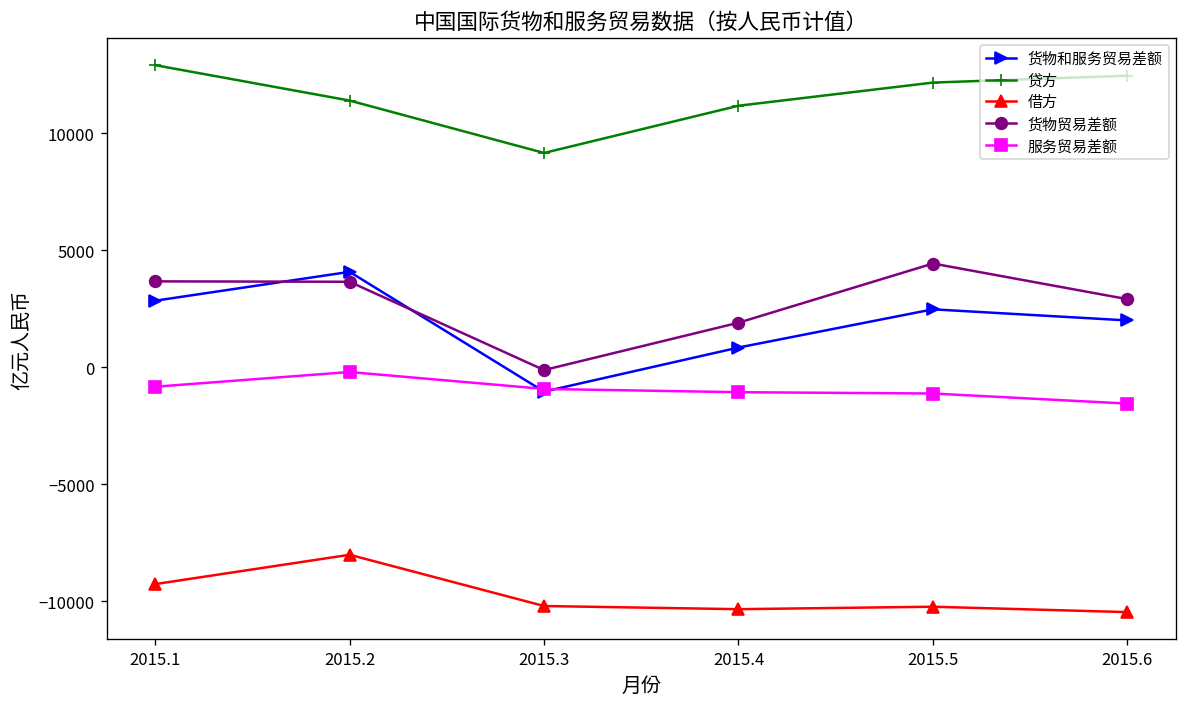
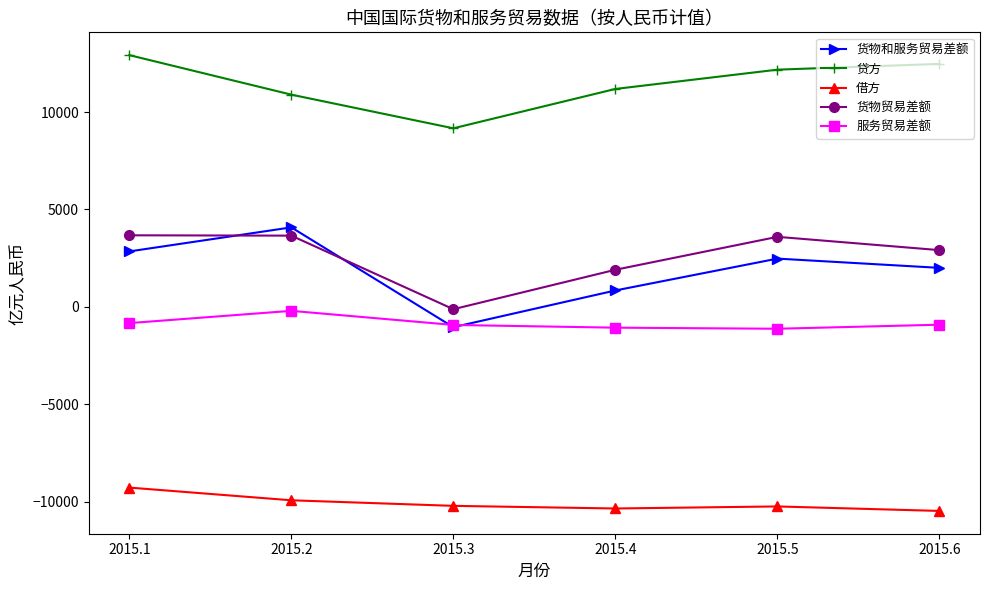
  {
    "货物和服务贸易差额": {
      "2015.1": 2800,
      "2015.2": 4100,
      "2015.4": 800,
      "2015.5": 2500,
      "2015.6": 2000
    },
    "贷方": {
      "2015.1": 12900,
-     "2015.2": 11400,
+     "2015.2": 10900,
      "2015.3": 9200,
      "2015.4": 11200,
      "2015.5": 12200
    },
    "借方": {
      "2015.1": -9300,
-     "2015.2": -8000,
+     "2015.2": -9900,
      "2015.3": -10200,
      "2015.4": -10300,
      "2015.5": -10200,
      "2015.6": -10500
    },
    "货物贸易差额": {
      "2015.1": 3700,
      "2015.2": 3700,
      "2015.3": -100,
      "2015.4": 1900,
-     "2015.5": 4400,
+     "2015.5": 3600,
      "2015.6": 2900
    },
    "服务贸易差额": {
      "2015.1": -800,
      "2015.2": -200,
      "2015.4": -1100,
      "2015.5": -1100,
-     "2015.6": -1500
+     "2015.6": -900
    }
  }
